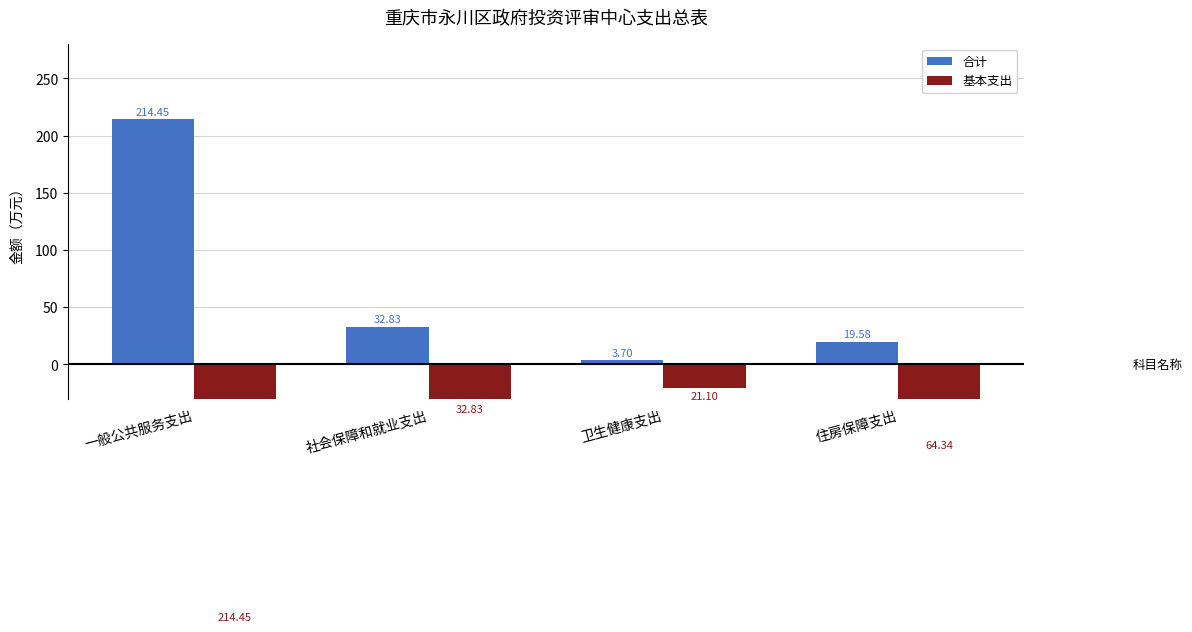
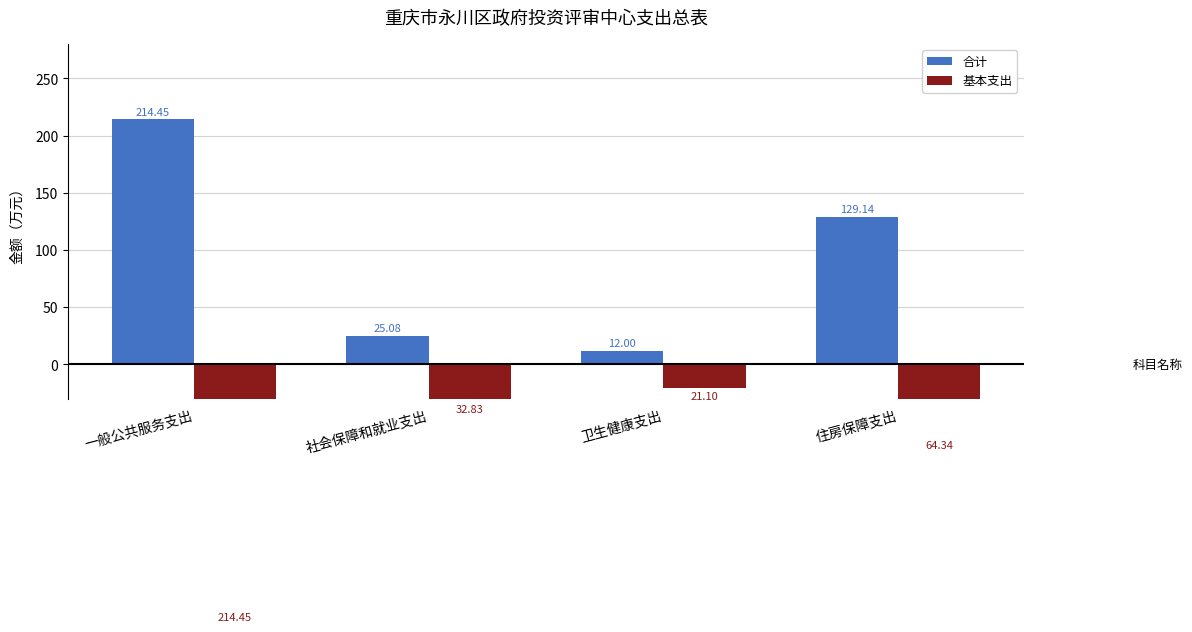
  {
    "合计": {
      "一般公共服务支出": 214.45,
-     "社会保障和就业支出": 32.83,
-     "卫生健康支出": 3.70,
-     "住房保障支出": 19.58
+     "社会保障和就业支出": 25.08,
+     "卫生健康支出": 12.00,
+     "住房保障支出": 129.14
    }
  }
